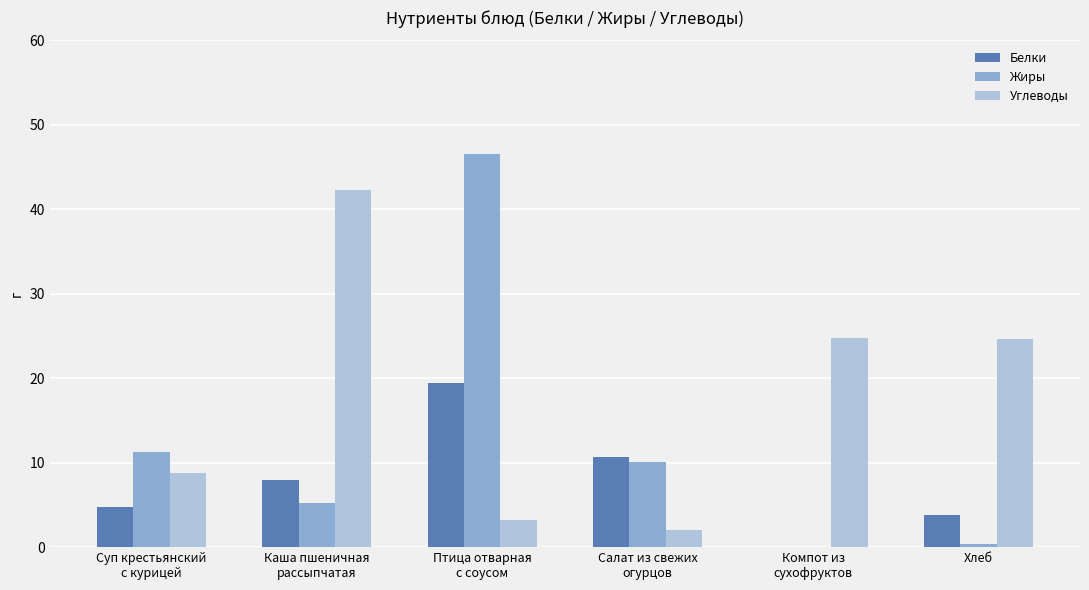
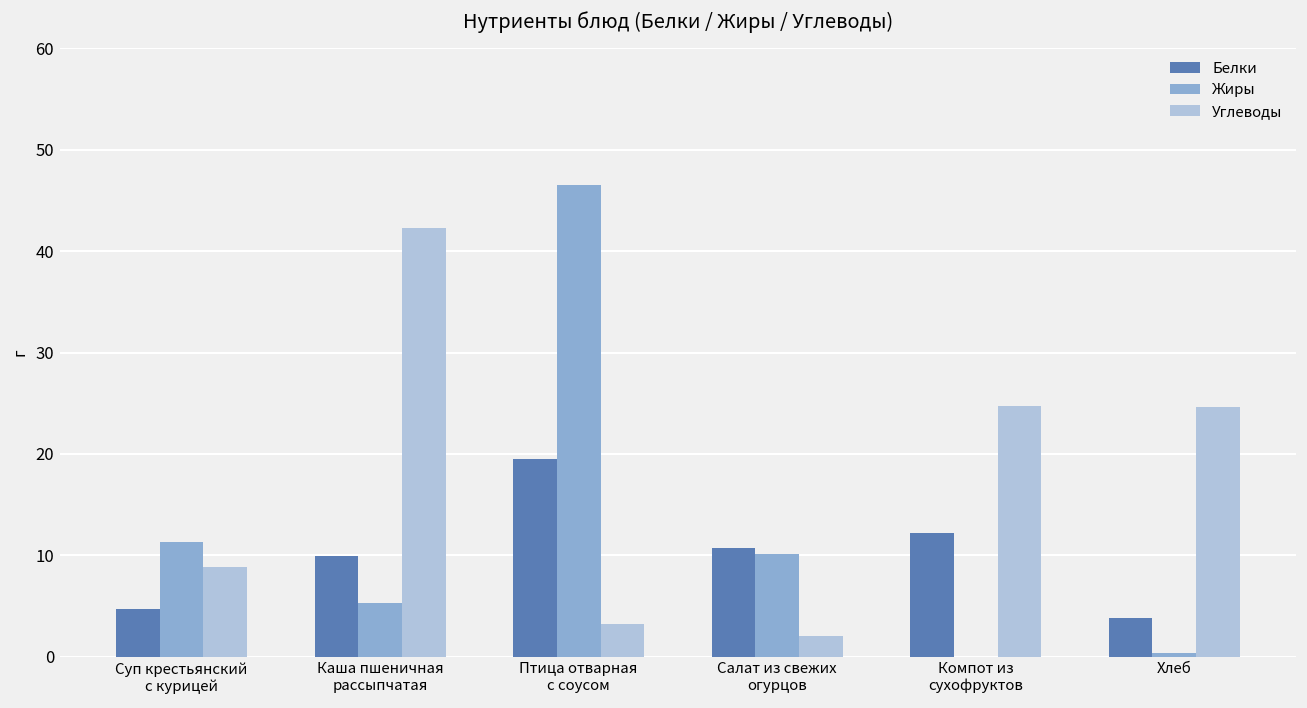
  {
    "Белки": {
      "Суп крестьянский с курицей": 5,
-     "Каша пшеничная рассыпчатая": 8,
+     "Каша пшеничная рассыпчатая": 10,
      "Птица отварная с соусом": 19,
      "Салат из свежих огурцов": 11,
-     "Компот из сухофруктов": 0,
+     "Компот из сухофруктов": 12,
      "Хлеб": 4
    }
  }
